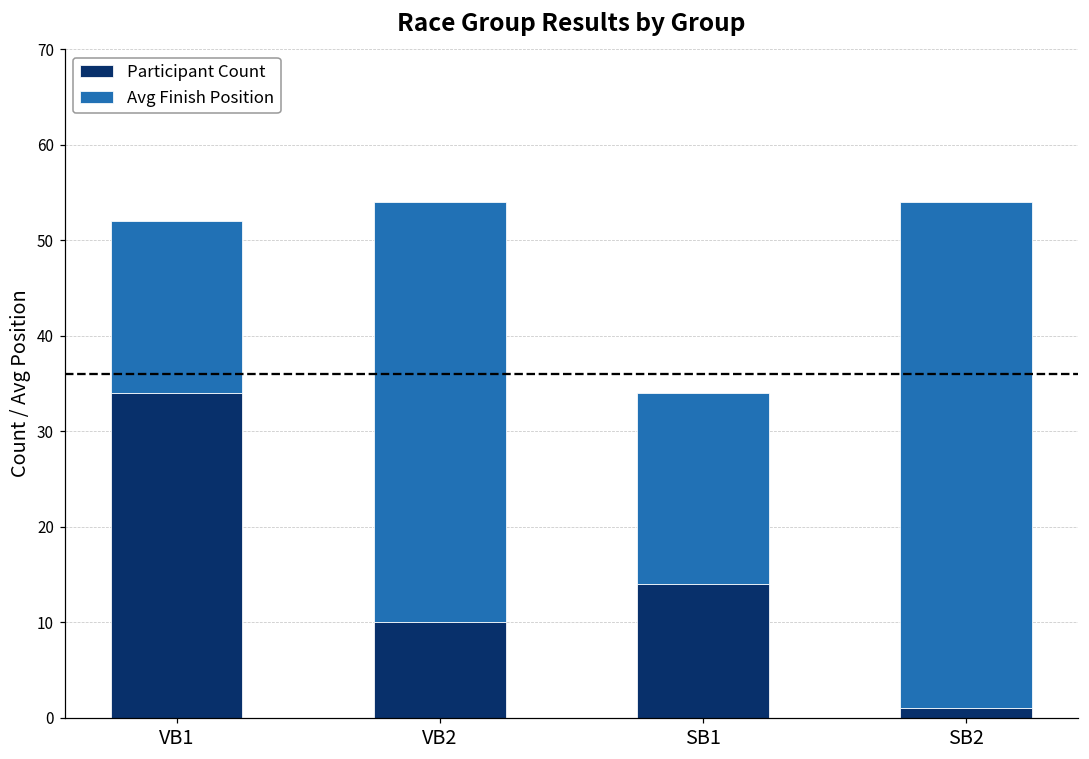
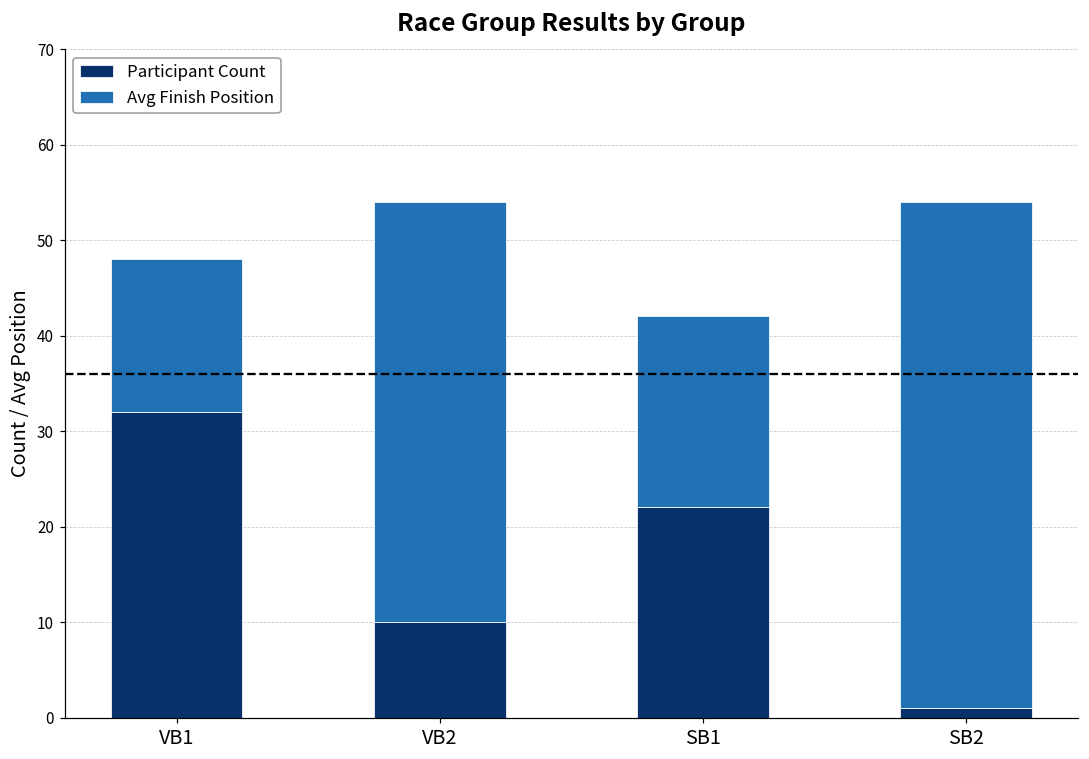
  {
    "Participant Count": {
-     "VB1": 34,
+     "VB1": 32,
      "VB2": 10,
-     "SB1": 14,
+     "SB1": 22,
      "SB2": 1
    },
    "Avg Finish Position": {
-     "VB1": 18,
+     "VB1": 16,
      "VB2": 44,
      "SB1": 20,
      "SB2": 53
    }
  }
